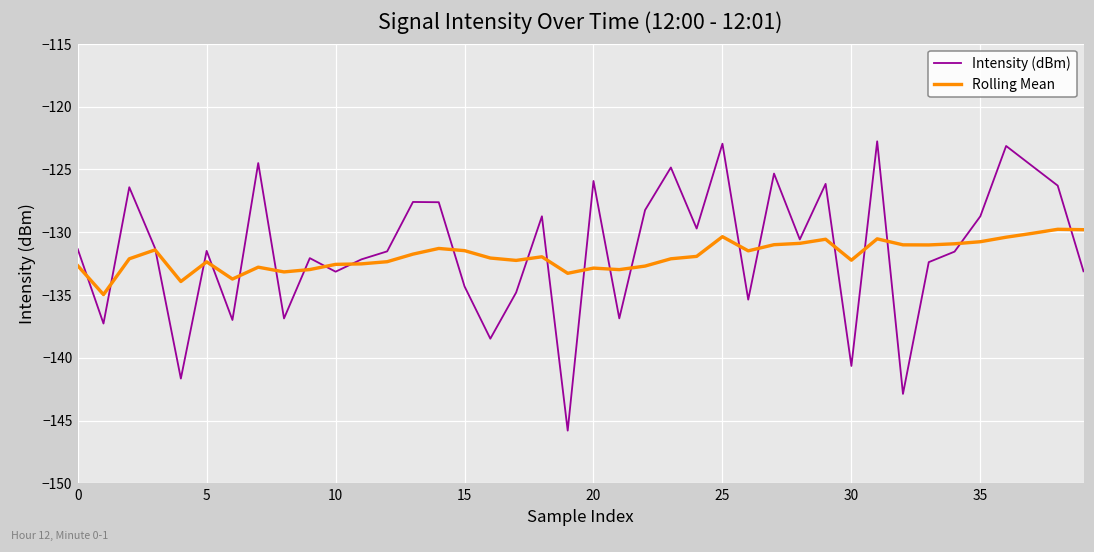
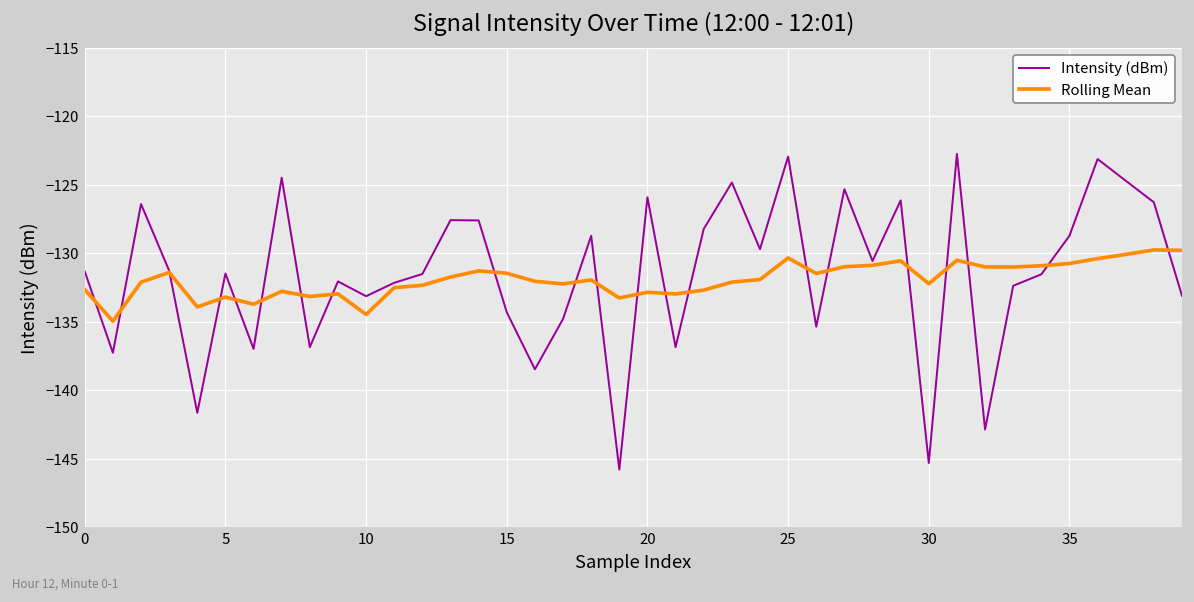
  {
    "Intensity (dBm)": {
      "0": -131.3,
      "5": -131.5,
      "10": -133.1,
      "15": -134.3,
      "20": -125.9,
      "25": -123.0,
-     "30": -140.7,
+     "30": -145.3,
      "35": -128.7
    },
    "Rolling Mean": {
      "0": -132.7,
-     "5": -132.4,
-     "10": -132.6,
+     "5": -133.2,
+     "10": -134.5,
      "15": -131.5,
      "20": -132.9,
      "25": -130.4,
      "30": -132.2,
      "35": -130.8
    }
  }
